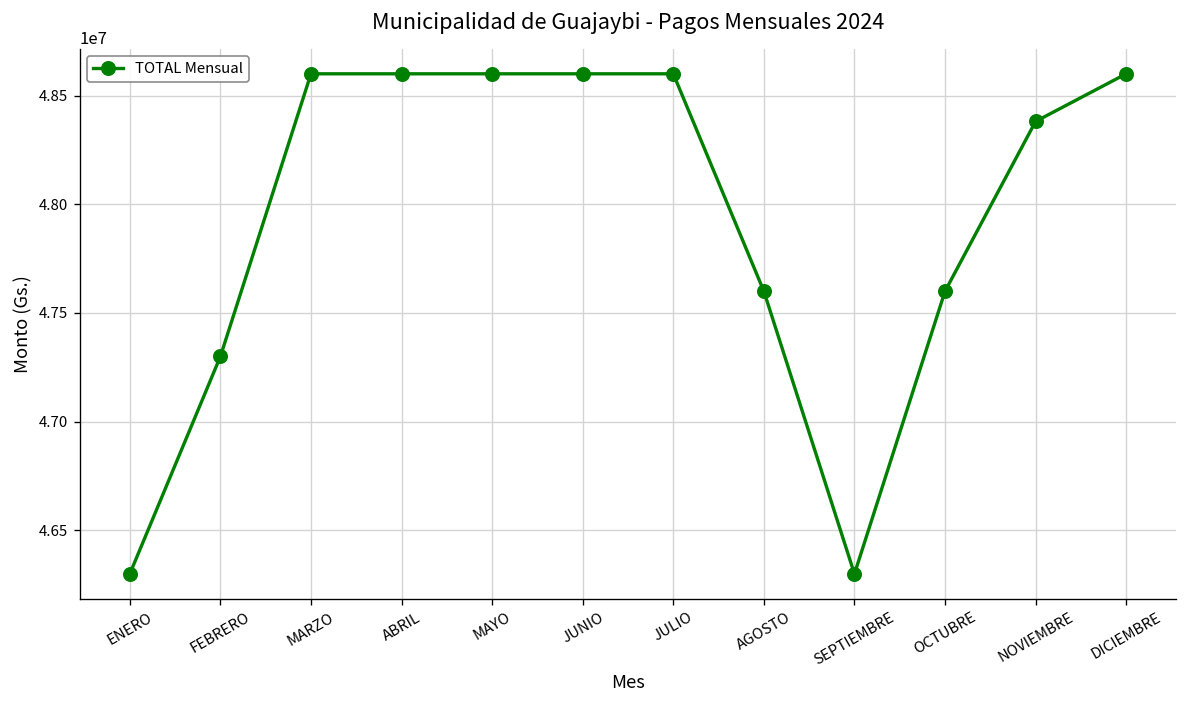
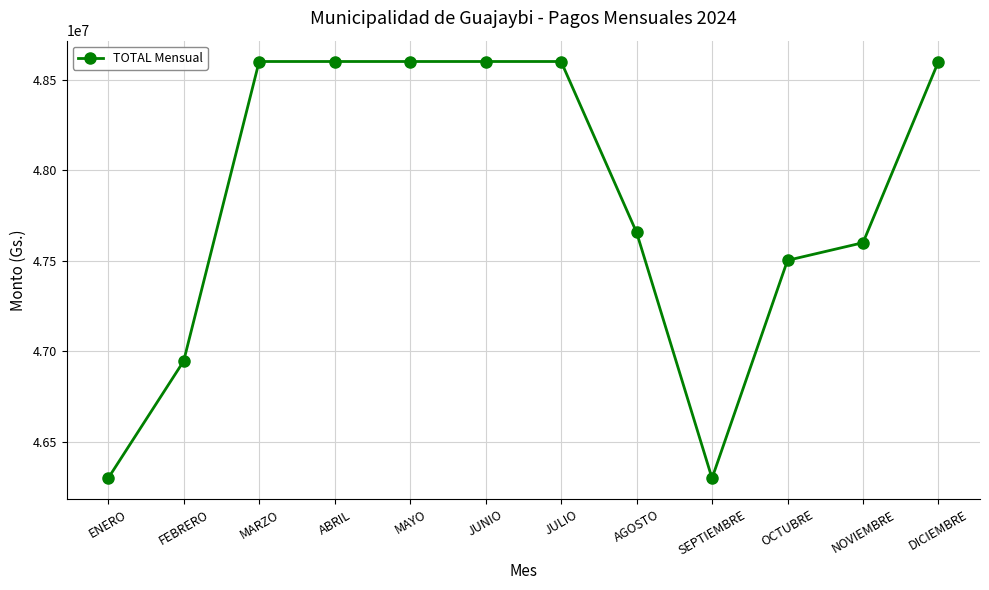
  {
    "ENERO": 46300000,
-   "FEBRERO": 47300000,
+   "FEBRERO": 46950000,
    "MARZO": 48600000,
    "ABRIL": 48600000,
    "MAYO": 48600000,
    "JUNIO": 48600000,
    "JULIO": 48600000,
-   "AGOSTO": 47600000,
+   "AGOSTO": 47660000,
    "SEPTIEMBRE": 46300000,
-   "OCTUBRE": 47600000,
-   "NOVIEMBRE": 48380000,
+   "OCTUBRE": 47500000,
+   "NOVIEMBRE": 47600000,
    "DICIEMBRE": 48600000
  }
